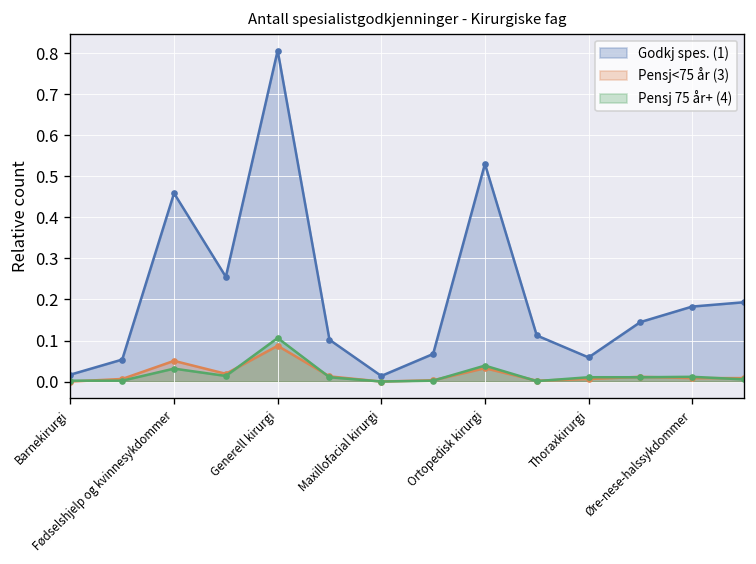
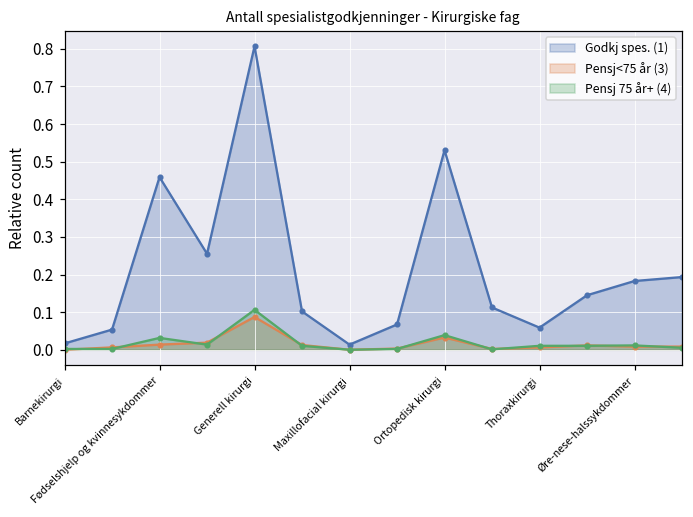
  {
    "Pensj<75 år (3)": {
-     "Fødselshjelp og kvinnesykdommer": 0.05,
+     "Fødselshjelp og kvinnesykdommer": 0.01,
      "Generell kirurgi": 0.09
    }
  }
